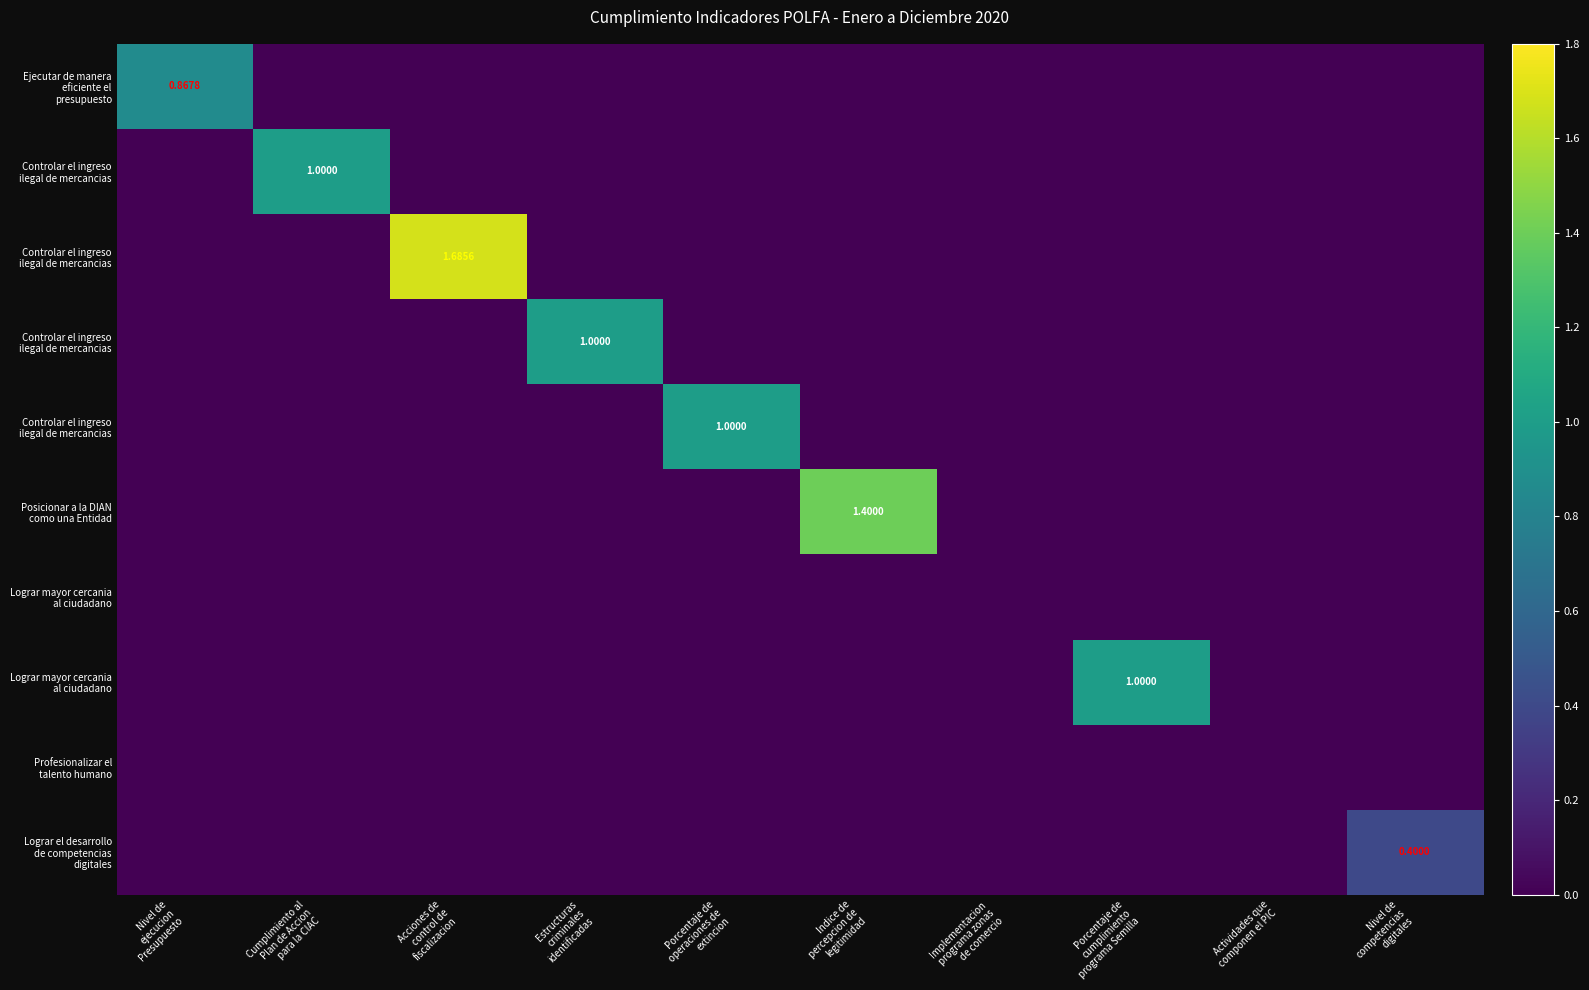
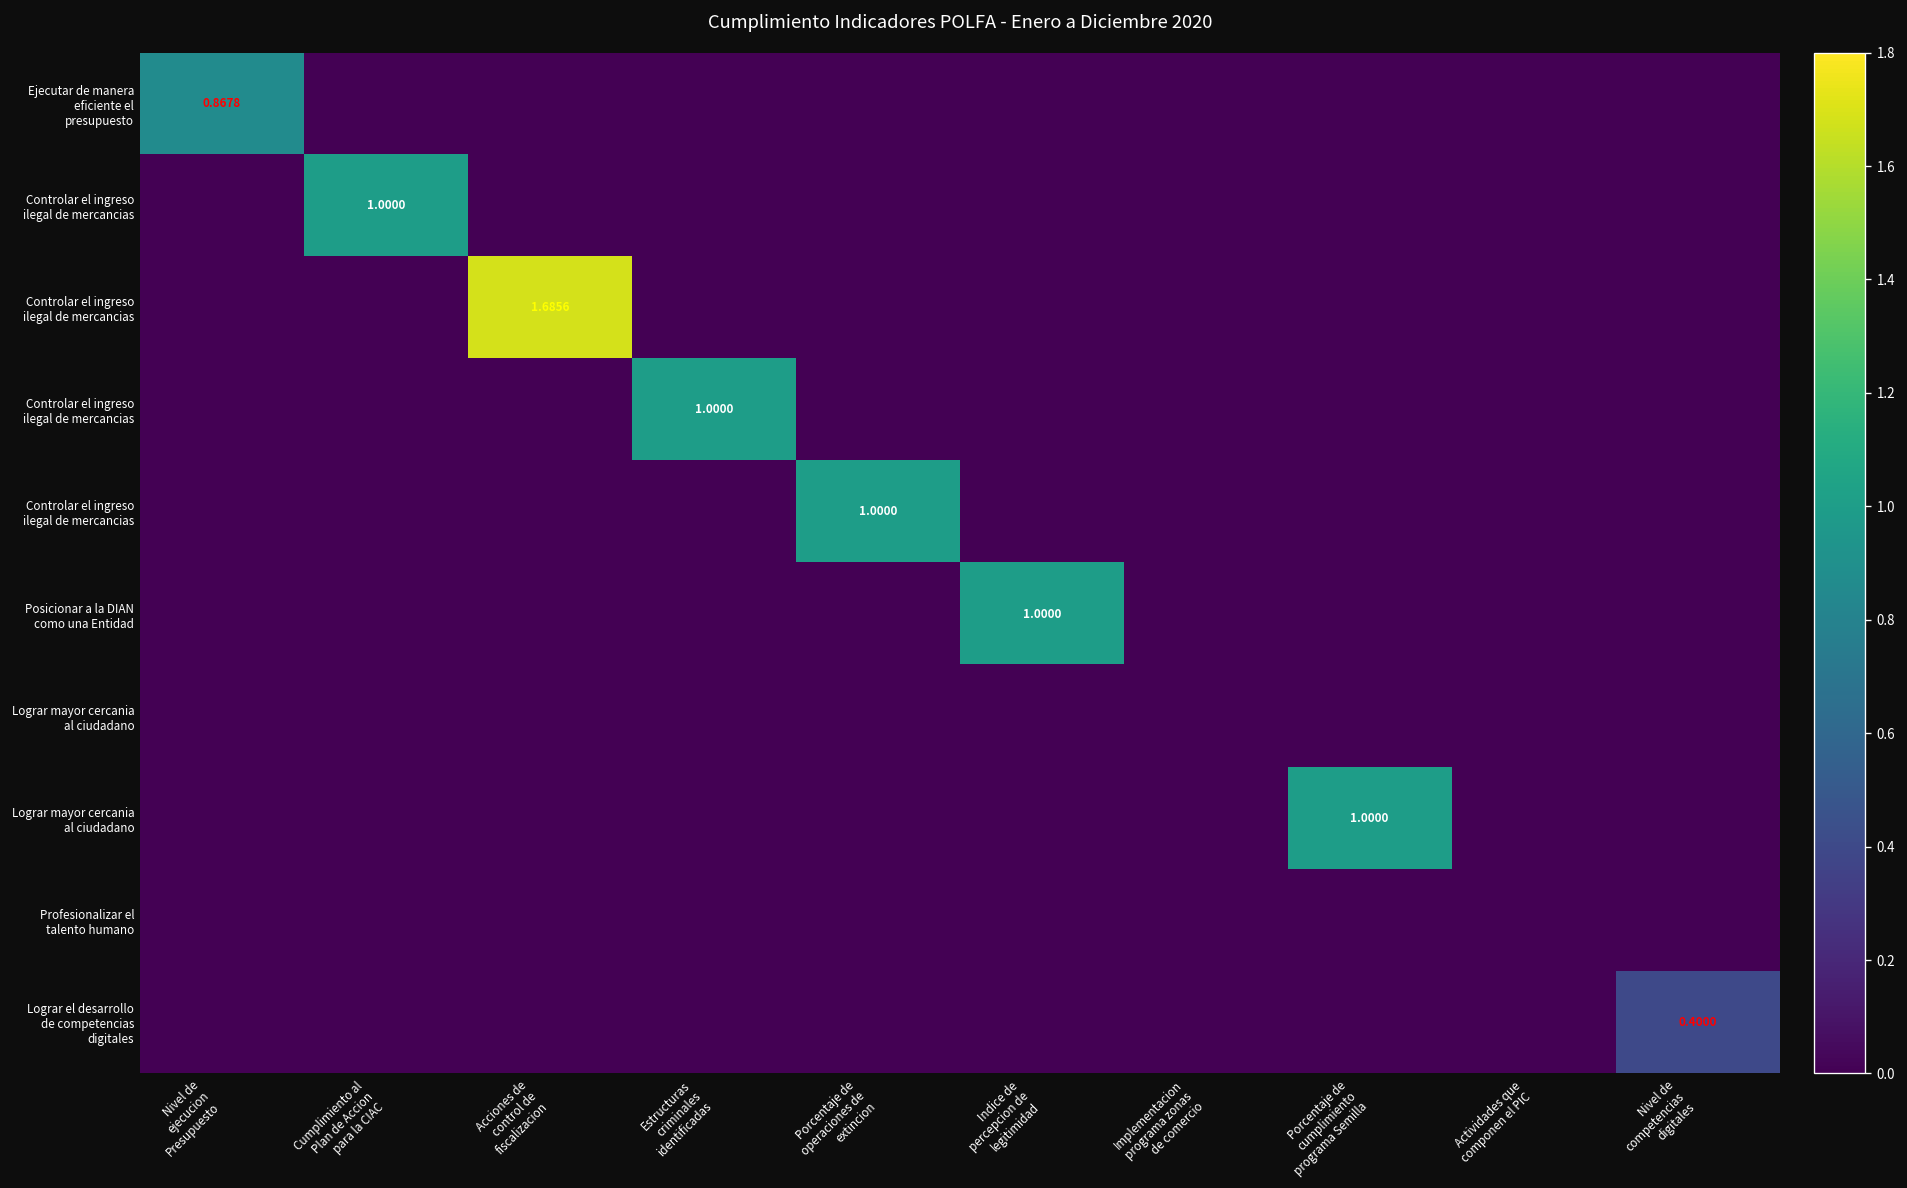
  {
    "Ejecutar de manera eficiente el presupuesto": {
      "Nivel de ejecucion Presupuesto": 0.8678
    },
    "Posicionar a la DIAN como una Entidad": {
-     "Indice de percepcion de legitimidad": 1.4000
+     "Indice de percepcion de legitimidad": 1.0000
    },
    "Lograr el desarrollo de competencias digitales": {
      "Nivel de competencias digitales": 0.4000
    }
  }
